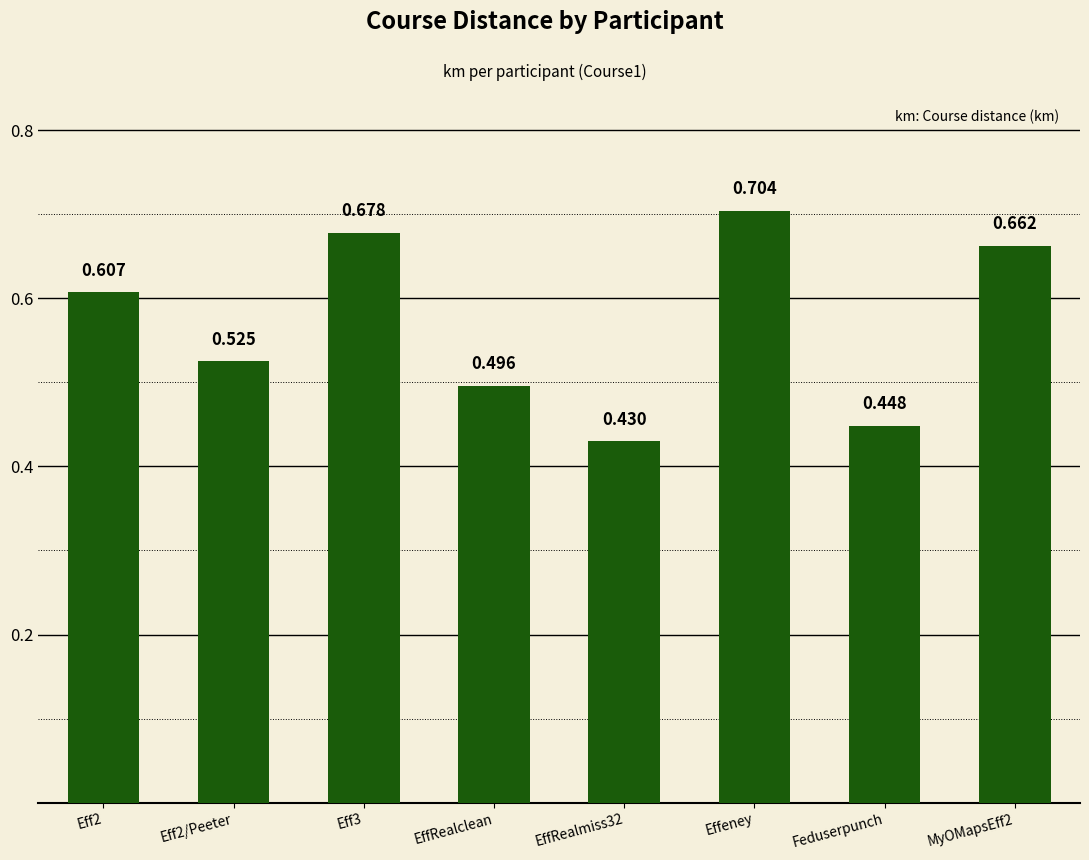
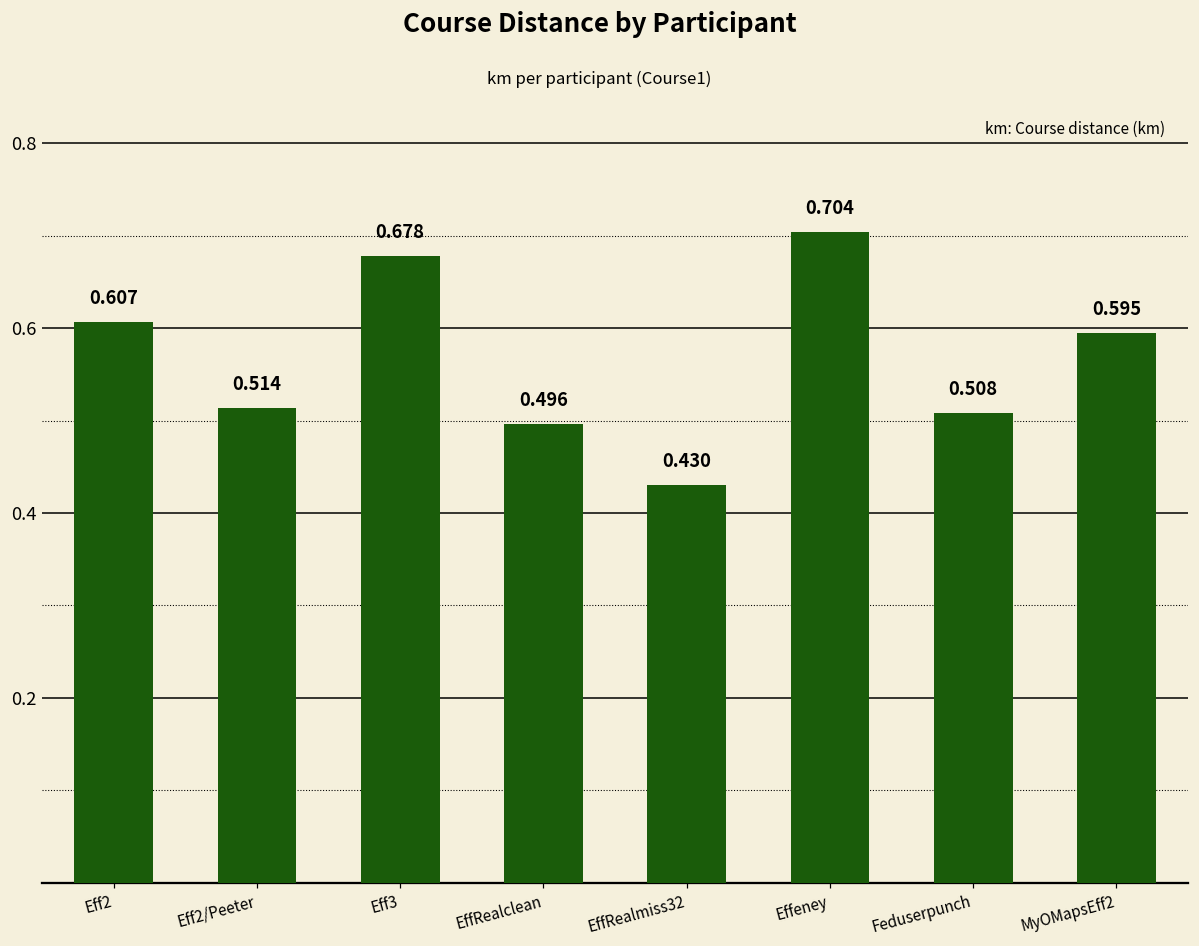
  {
    "Eff2": 0.607,
-   "Eff2/Peeter": 0.525,
+   "Eff2/Peeter": 0.514,
    "Eff3": 0.678,
    "EffRealclean": 0.496,
    "EffRealmiss32": 0.430,
    "Effeney": 0.704,
-   "Feduserpunch": 0.448,
-   "MyOMapsEff2": 0.662
+   "Feduserpunch": 0.508,
+   "MyOMapsEff2": 0.595
  }
